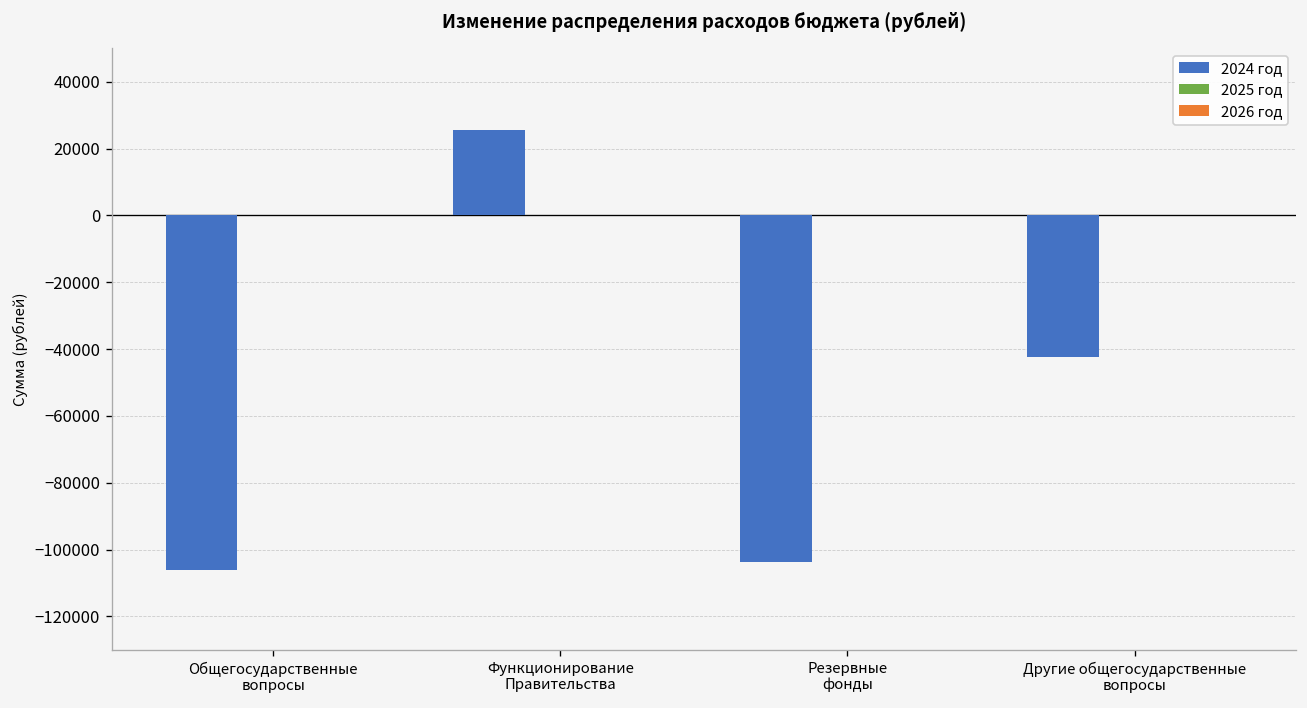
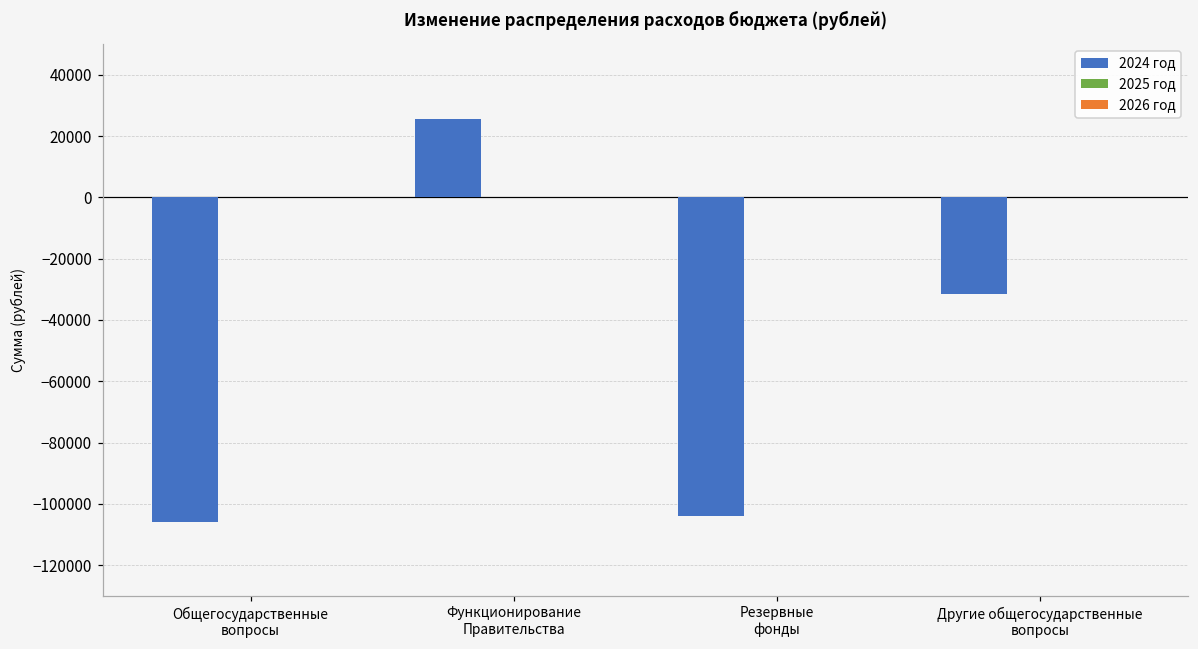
  {
    "2024 год": {
      "Общегосударственные вопросы": -106000,
      "Функционирование Правительства": 26000,
      "Резервные фонды": -104000,
-     "Другие общегосударственные вопросы": -42000
+     "Другие общегосударственные вопросы": -32000
    },
    "2025 год": {
      "Общегосударственные вопросы": 0,
      "Функционирование Правительства": 0,
      "Резервные фонды": 0,
      "Другие общегосударственные вопросы": 0
    },
    "2026 год": {
      "Общегосударственные вопросы": 0,
      "Функционирование Правительства": 0,
      "Резервные фонды": 0,
      "Другие общегосударственные вопросы": 0
    }
  }
